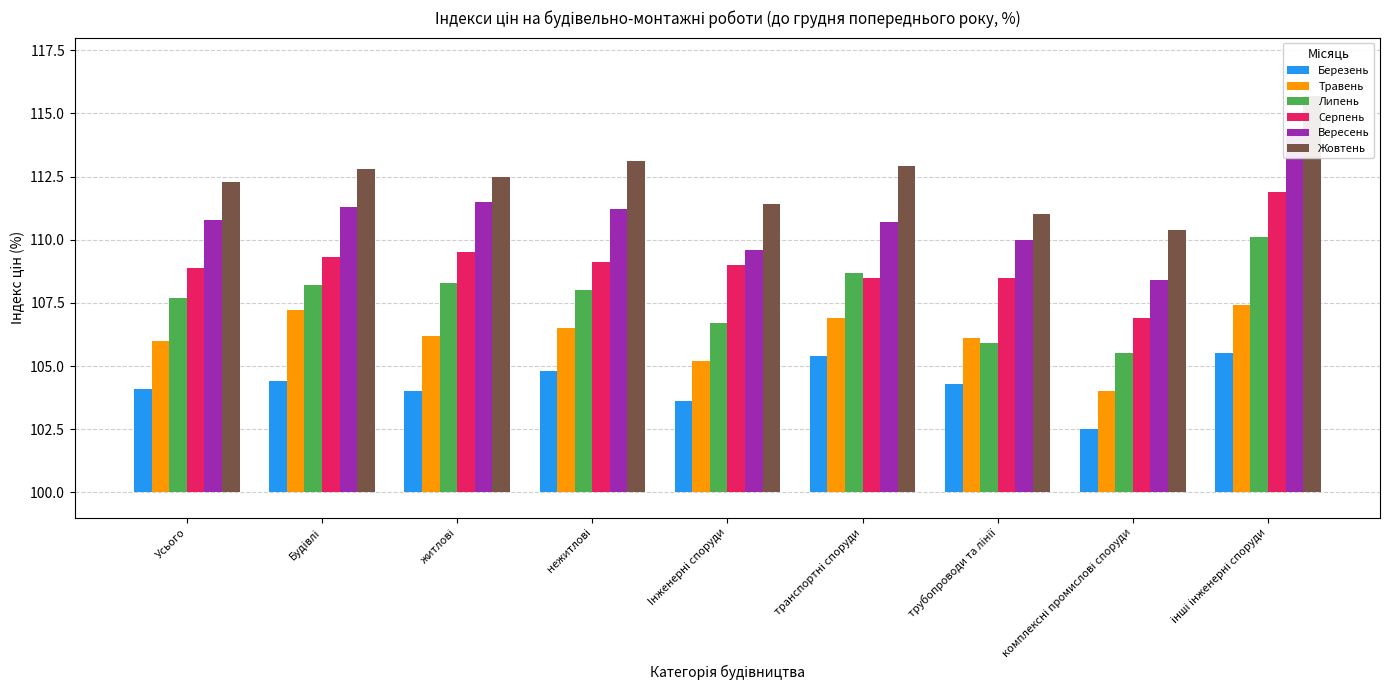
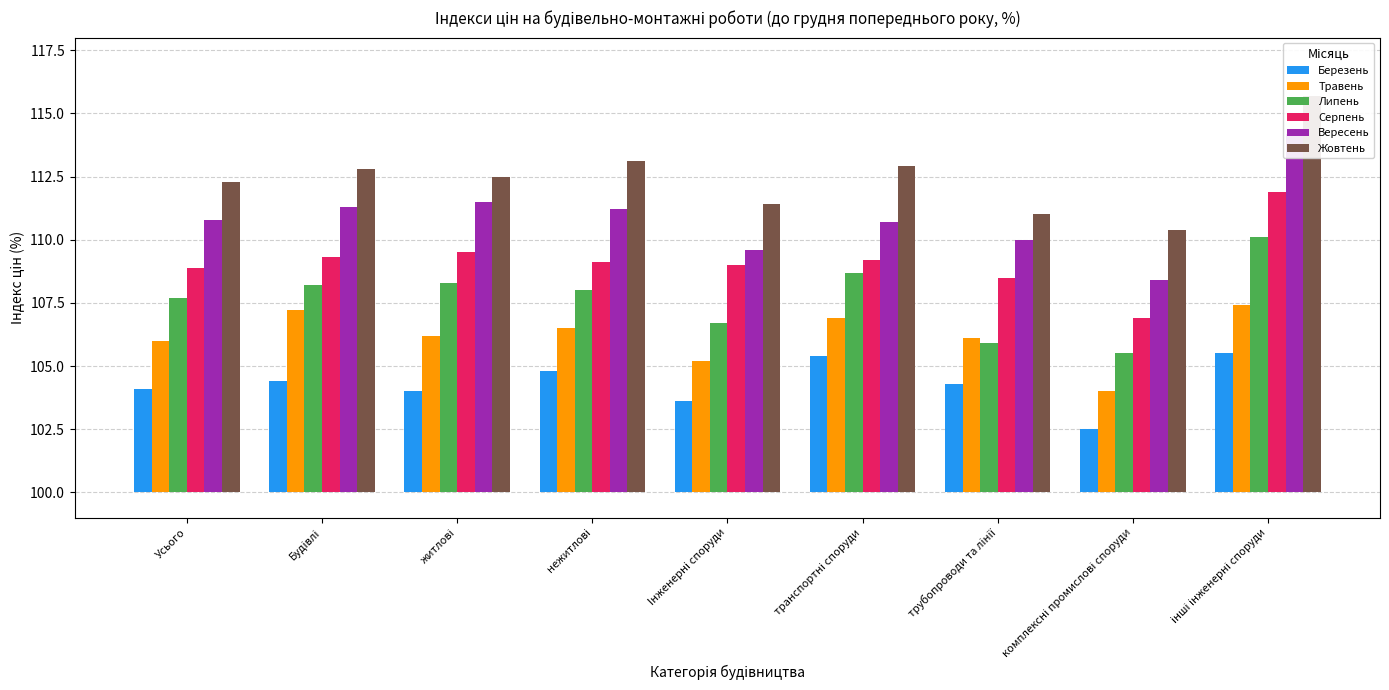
  {
    "Березень": {
      "Усього": 104.1,
      "Будівлі": 104.4,
      "житлові": 104.0,
      "нежитлові": 104.8,
      "Інженерні споруди": 103.6,
      "транспортні споруди": 105.4,
      "трубопроводи та лінії": 104.3,
      "комплексні промислові споруди": 102.5,
      "інші інженерні споруди": 105.5
    },
    "Травень": {
      "Усього": 106.0,
      "Будівлі": 107.2,
      "житлові": 106.2,
      "нежитлові": 106.5,
      "Інженерні споруди": 105.2,
      "транспортні споруди": 106.9,
      "трубопроводи та лінії": 106.1,
      "комплексні промислові споруди": 104.0,
      "інші інженерні споруди": 107.4
    },
    "Липень": {
      "Усього": 107.7,
      "Будівлі": 108.2,
      "житлові": 108.3,
      "нежитлові": 108.0,
      "Інженерні споруди": 106.7,
      "транспортні споруди": 108.7,
      "трубопроводи та лінії": 105.9,
      "комплексні промислові споруди": 105.5,
      "інші інженерні споруди": 110.1
    },
    "Серпень": {
      "Усього": 108.9,
      "Будівлі": 109.3,
      "житлові": 109.5,
      "нежитлові": 109.1,
      "Інженерні споруди": 109.0,
-     "транспортні споруди": 108.5,
+     "транспортні споруди": 109.2,
      "трубопроводи та лінії": 108.5,
      "комплексні промислові споруди": 106.9,
      "інші інженерні споруди": 111.9
    },
    "Вересень": {
      "Усього": 110.8,
      "Будівлі": 111.3,
      "житлові": 111.5,
      "нежитлові": 111.2,
      "Інженерні споруди": 109.6,
      "транспортні споруди": 110.7,
      "трубопроводи та лінії": 110.0,
      "комплексні промислові споруди": 108.4
    },
    "Жовтень": {
      "Усього": 112.3,
      "Будівлі": 112.8,
      "житлові": 112.5,
      "нежитлові": 113.1,
      "Інженерні споруди": 111.4,
      "транспортні споруди": 112.9,
      "трубопроводи та лінії": 111.0,
      "комплексні промислові споруди": 110.4
    }
  }
